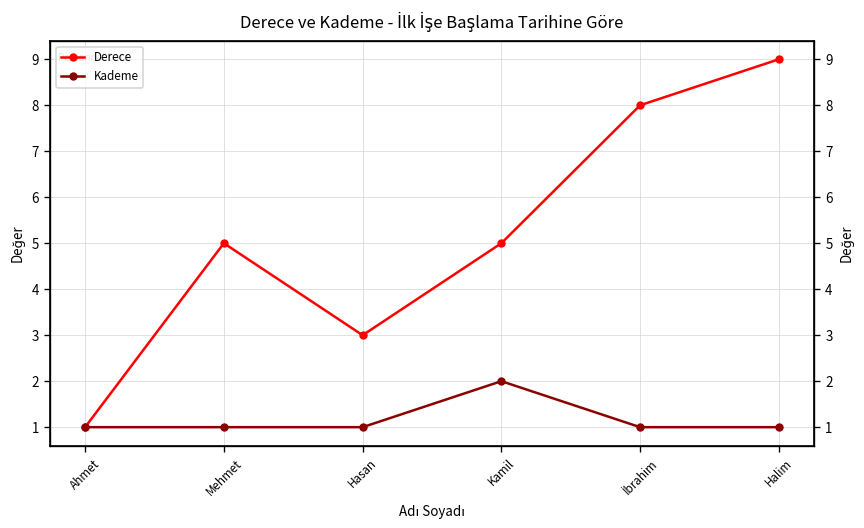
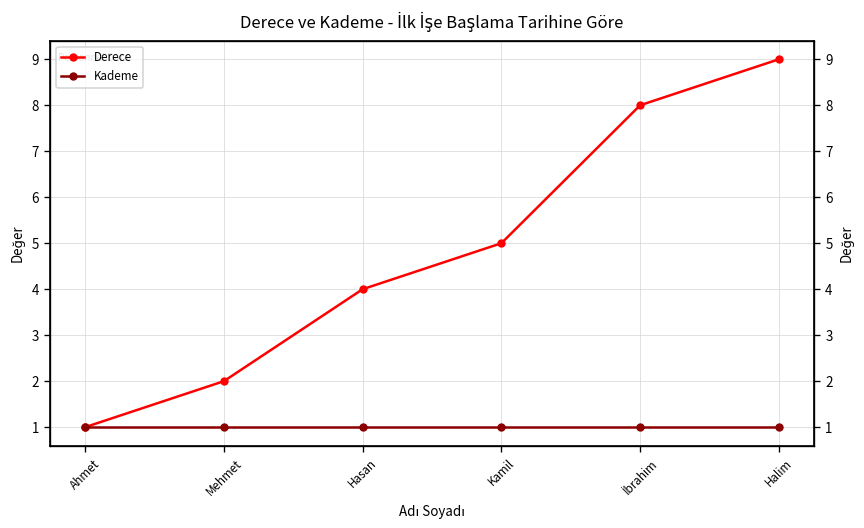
  {
    "Derece": {
-     "Mehmet": 5,
-     "Hasan": 3,
+     "Mehmet": 2,
+     "Hasan": 4,
      "Kamil": 5,
      "İbrahim": 8,
      "Halim": 9
    },
    "Kademe": {
      "Mehmet": 1,
      "Hasan": 1,
-     "Kamil": 2,
+     "Kamil": 1,
      "İbrahim": 1,
      "Halim": 1
    }
  }
